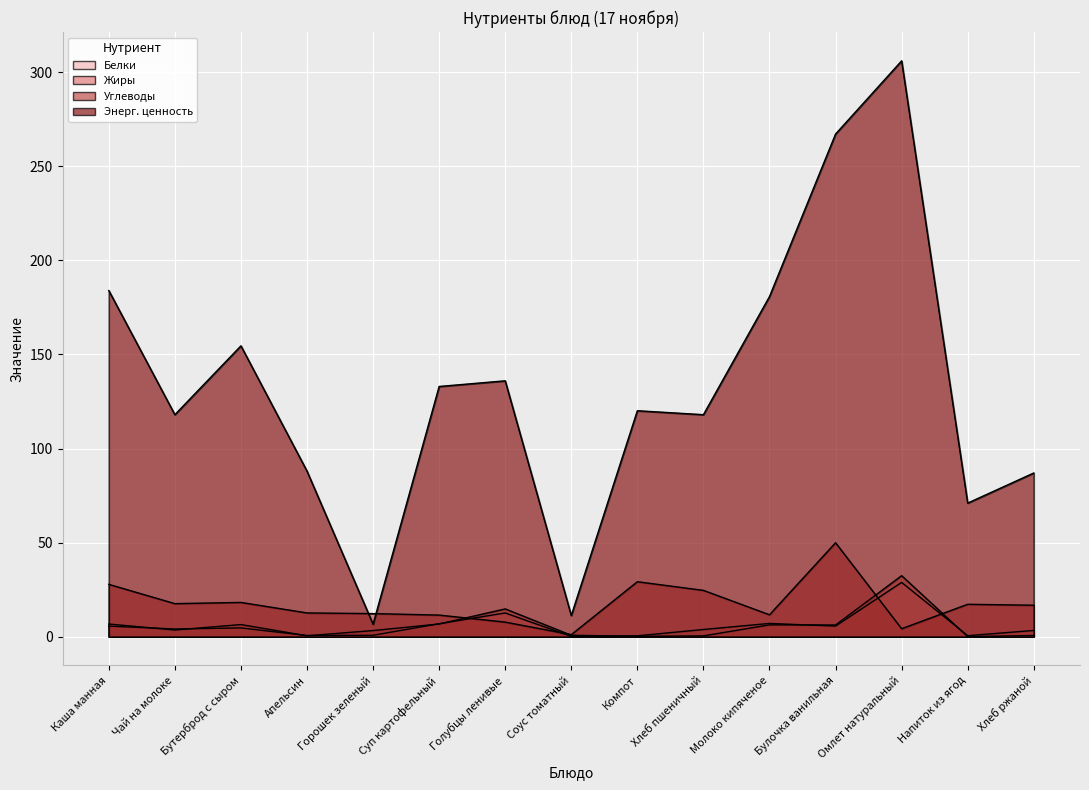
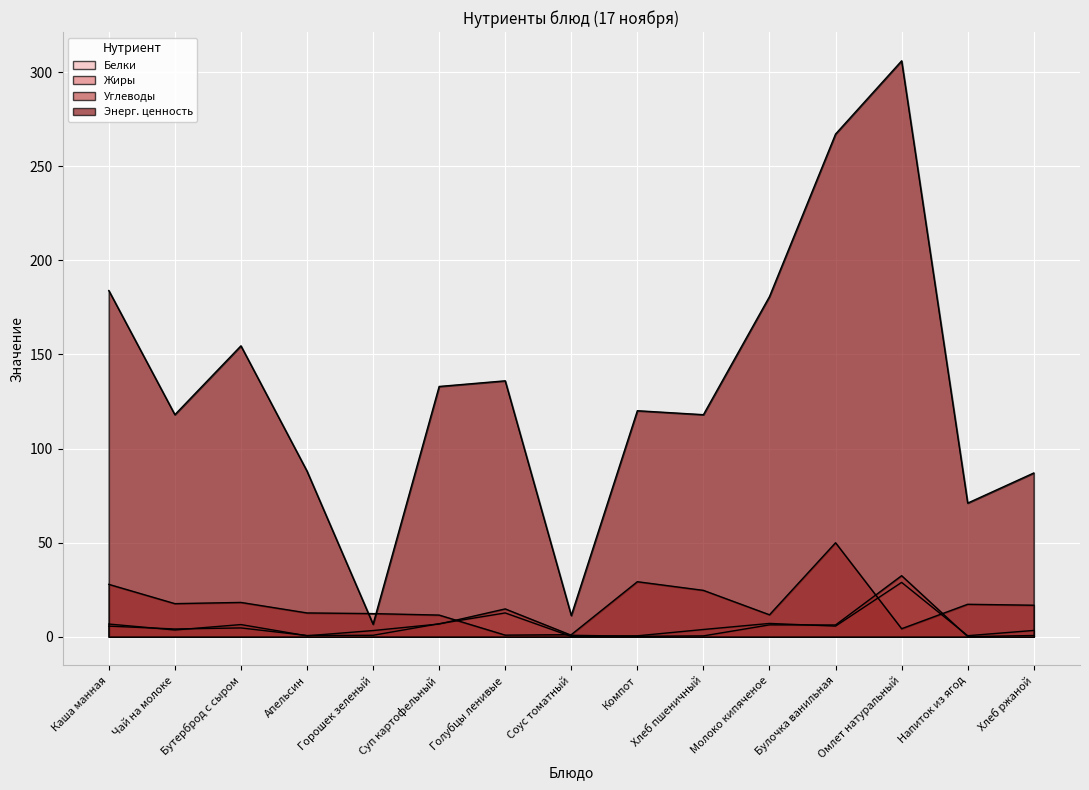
  {
    "Белки": {
      "Бутерброд с сыром": 5,
      "Горошек зеленый": 1,
      "Голубцы ленивые": 13,
      "Хлеб пшеничный": 4,
      "Омлет натуральный": 29,
      "Хлеб ржаной": 3
    },
    "Жиры": {
      "Бутерброд с сыром": 6,
      "Горошек зеленый": 3,
      "Голубцы ленивые": 15,
      "Хлеб пшеничный": 0,
      "Омлет натуральный": 32,
      "Хлеб ржаной": 1
    },
    "Углеводы": {
      "Каша манная": 28,
      "Чай на молоке": 18,
      "Бутерброд с сыром": 18,
      "Апельсин": 13,
      "Горошек зеленый": 12,
      "Суп картофельный": 11,
-     "Голубцы ленивые": 8,
+     "Голубцы ленивые": 1,
      "Компот": 29,
      "Хлеб пшеничный": 25,
      "Молоко кипяченое": 12,
      "Булочка ванильная": 50,
      "Омлет натуральный": 4,
      "Напиток из ягод": 17,
      "Хлеб ржаной": 17
    },
    "Энерг. ценность": {
      "Каша манная": 184,
      "Чай на молоке": 118,
      "Бутерброд с сыром": 155,
      "Апельсин": 88,
      "Горошек зеленый": 7,
      "Суп картофельный": 133,
      "Голубцы ленивые": 136,
      "Соус томатный": 11,
      "Компот": 120,
      "Хлеб пшеничный": 118,
      "Молоко кипяченое": 181,
      "Булочка ванильная": 267,
      "Омлет натуральный": 306,
      "Напиток из ягод": 71,
      "Хлеб ржаной": 87
    }
  }
